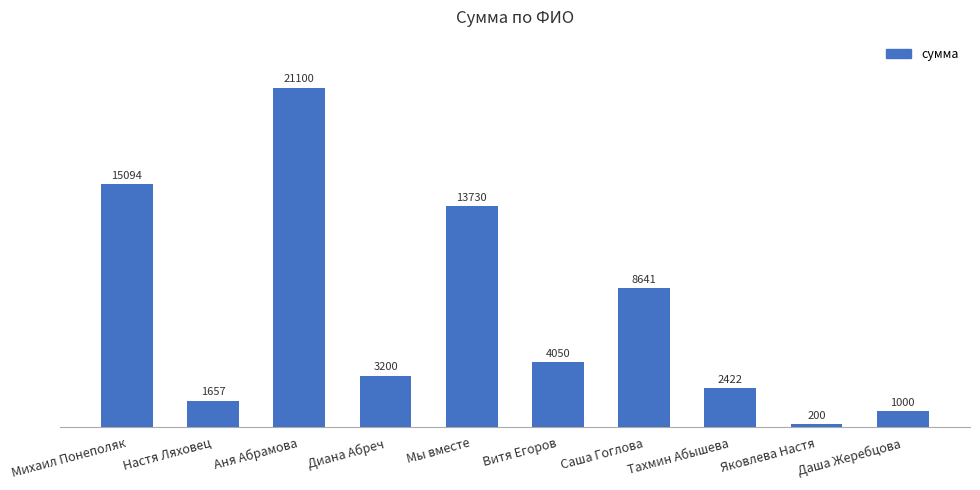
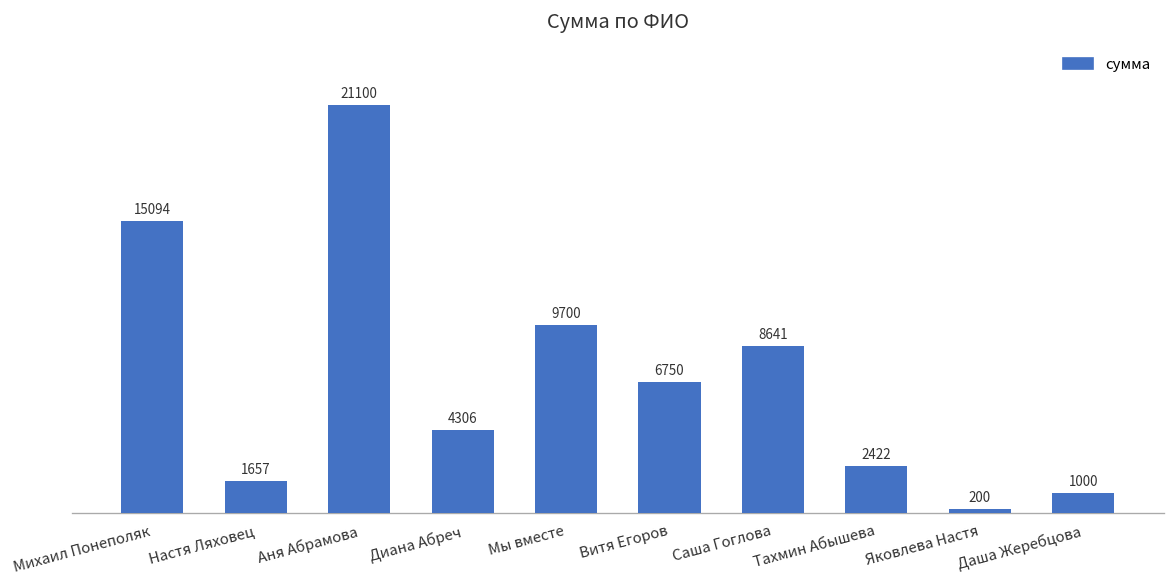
  {
    "Михаил Понеполяк": 15094,
    "Настя Ляховец": 1657,
    "Аня Абрамова": 21100,
-   "Диана Абреч": 3200,
-   "Мы вместе": 13730,
-   "Витя Егоров": 4050,
+   "Диана Абреч": 4306,
+   "Мы вместе": 9700,
+   "Витя Егоров": 6750,
    "Саша Гоглова": 8641,
    "Тахмин Абышева": 2422,
    "Яковлева Настя": 200,
    "Даша Жеребцова": 1000
  }
